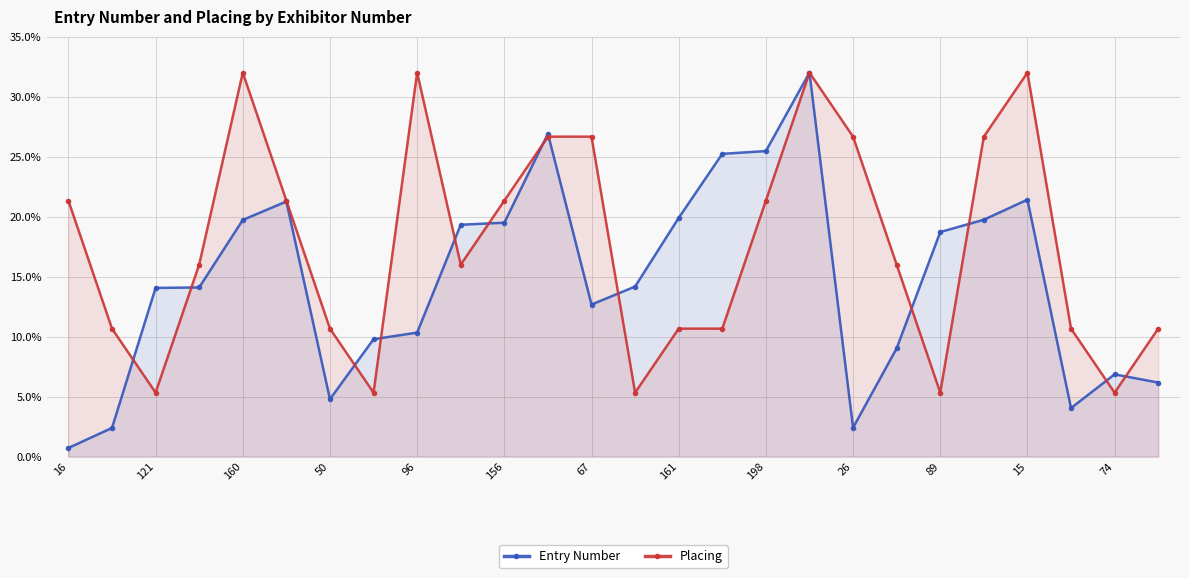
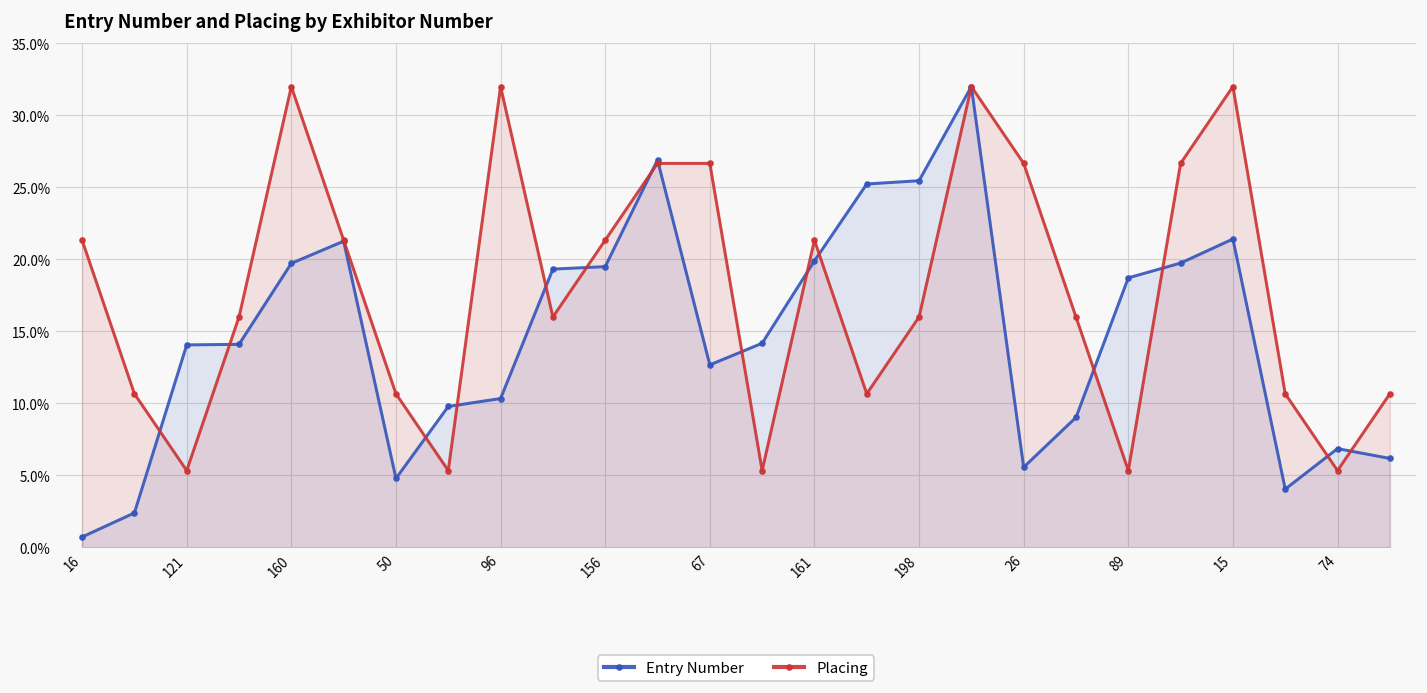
  {
    "Entry Number": {
      "16": "0.7%",
      "121": "14.1%",
      "160": "19.7%",
      "50": "4.8%",
      "96": "10.3%",
      "156": "19.5%",
      "67": "12.7%",
      "161": "19.9%",
      "198": "25.5%",
-     "26": "2.4%",
+     "26": "5.6%",
      "89": "18.7%",
      "74": "6.9%"
    },
    "Placing": {
      "16": "21.3%",
      "121": "5.3%",
      "160": "32.0%",
      "50": "10.7%",
      "96": "32.0%",
      "156": "21.3%",
      "67": "26.7%",
-     "161": "10.7%",
-     "198": "21.3%",
+     "161": "21.3%",
+     "198": "16.0%",
      "26": "26.7%",
      "89": "5.3%",
      "74": "5.3%"
    }
  }
